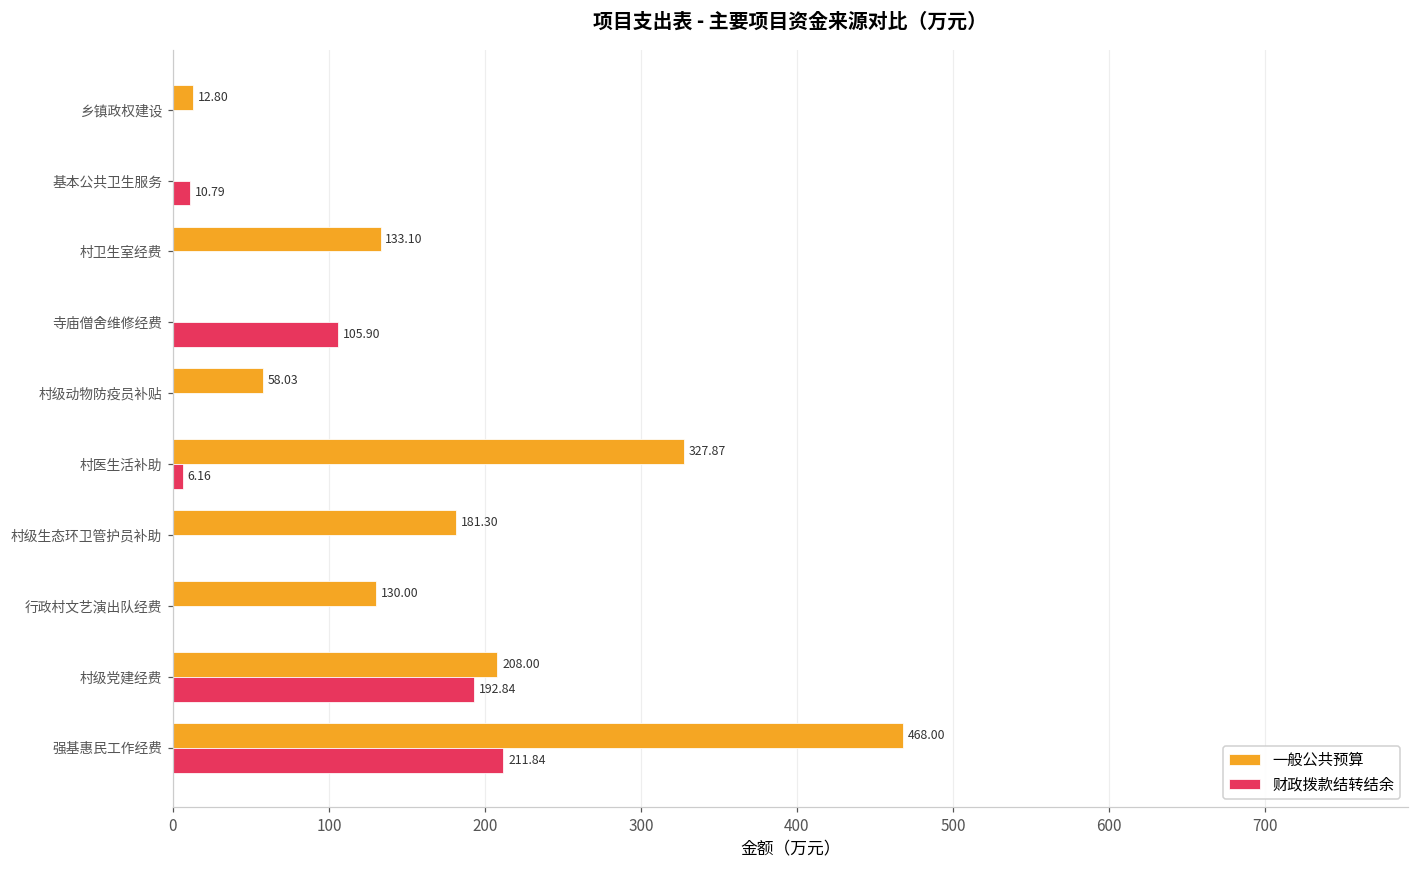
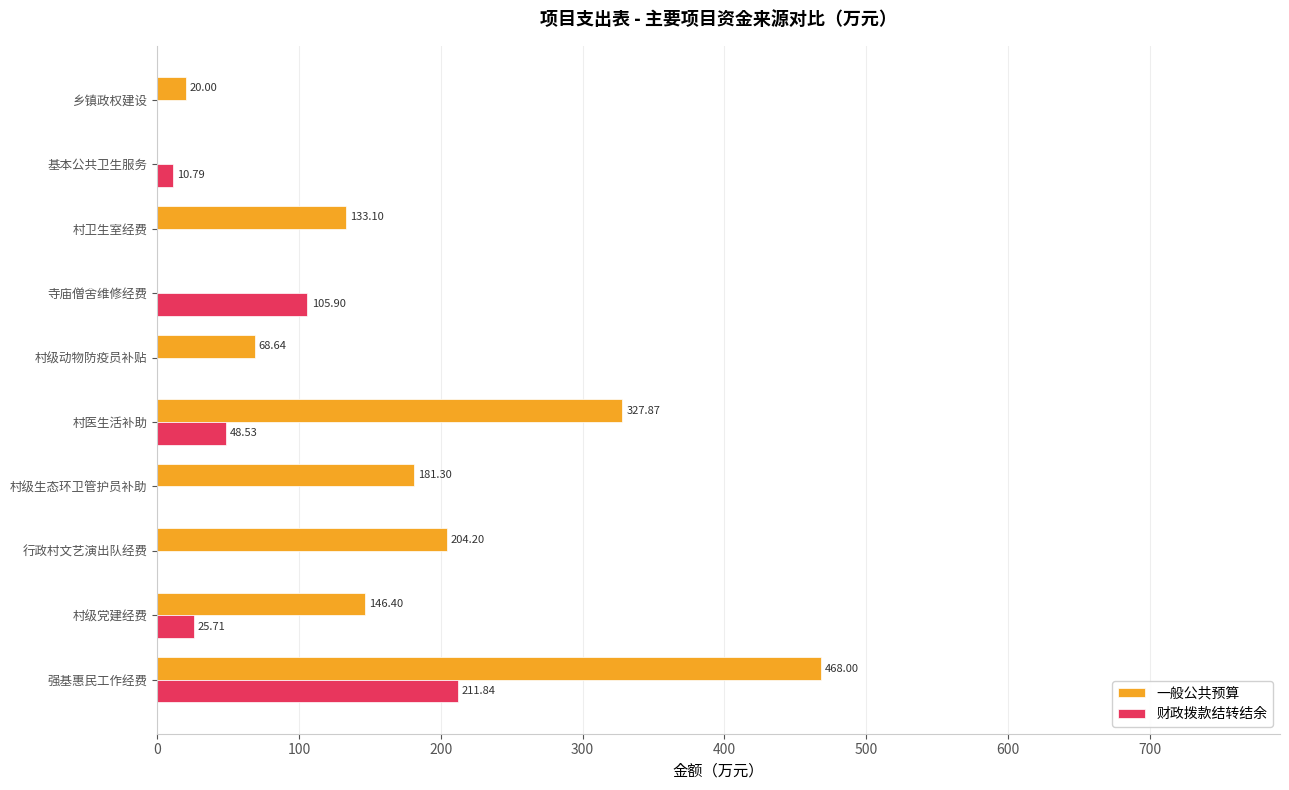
  {
    "一般公共预算": {
-     "乡镇政权建设": 12.80,
+     "乡镇政权建设": 20.00,
      "村卫生室经费": 133.10,
-     "村级动物防疫员补贴": 58.03,
+     "村级动物防疫员补贴": 68.64,
      "村医生活补助": 327.87,
      "村级生态环卫管护员补助": 181.30,
-     "行政村文艺演出队经费": 130.00,
-     "村级党建经费": 208.00,
+     "行政村文艺演出队经费": 204.20,
+     "村级党建经费": 146.40,
      "强基惠民工作经费": 468.00
    },
    "财政拨款结转结余": {
      "基本公共卫生服务": 10.79,
      "寺庙僧舍维修经费": 105.90,
-     "村医生活补助": 6.16,
-     "村级党建经费": 192.84,
+     "村医生活补助": 48.53,
+     "村级党建经费": 25.71,
      "强基惠民工作经费": 211.84
    }
  }
